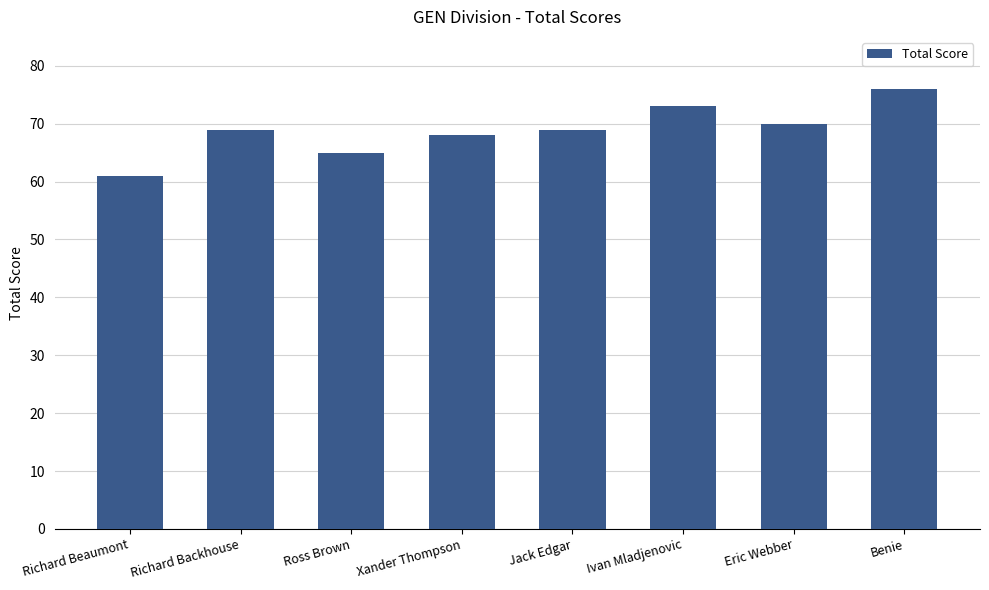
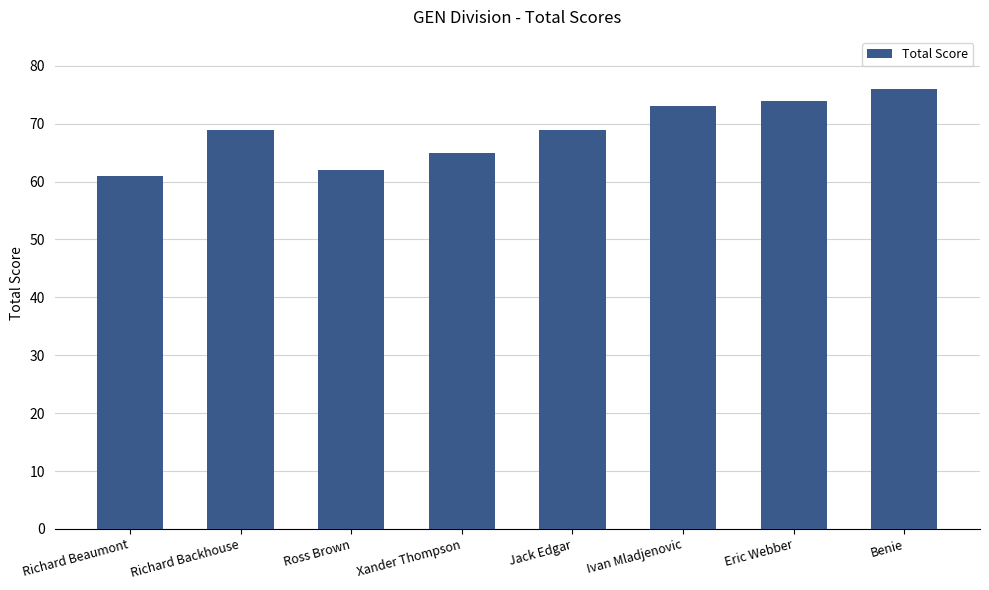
  {
    "Richard Beaumont": 61,
    "Richard Backhouse": 69,
-   "Ross Brown": 65,
-   "Xander Thompson": 68,
+   "Ross Brown": 62,
+   "Xander Thompson": 65,
    "Jack Edgar": 69,
    "Ivan Mladjenovic": 73,
-   "Eric Webber": 70,
+   "Eric Webber": 74,
    "Benie": 76
  }
